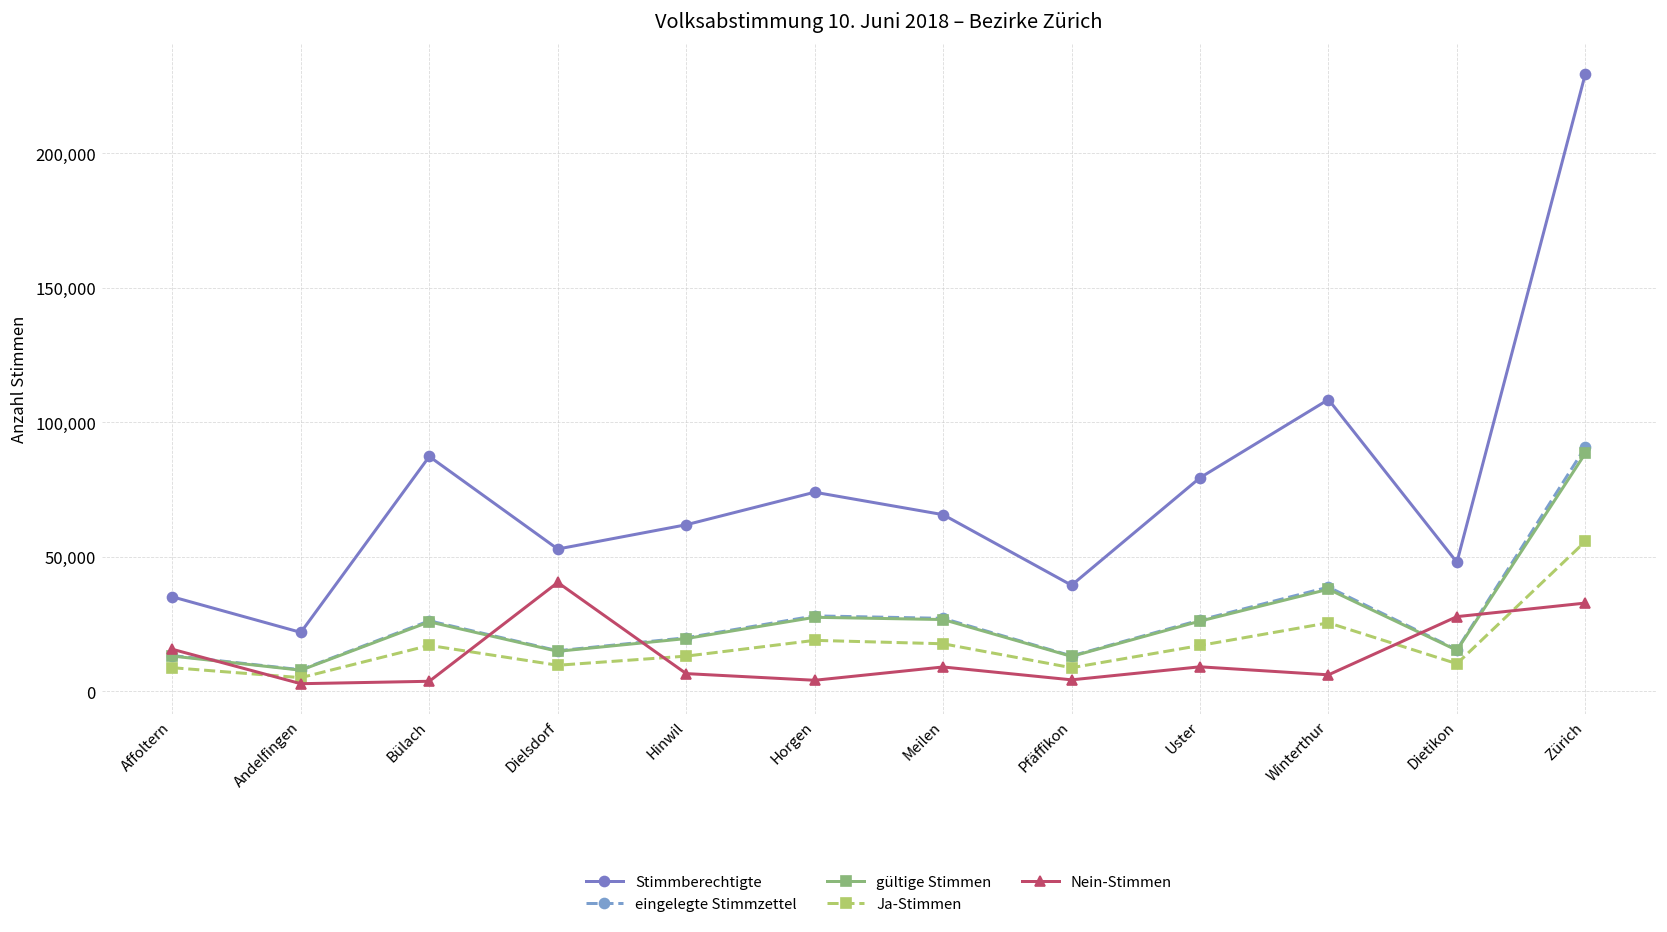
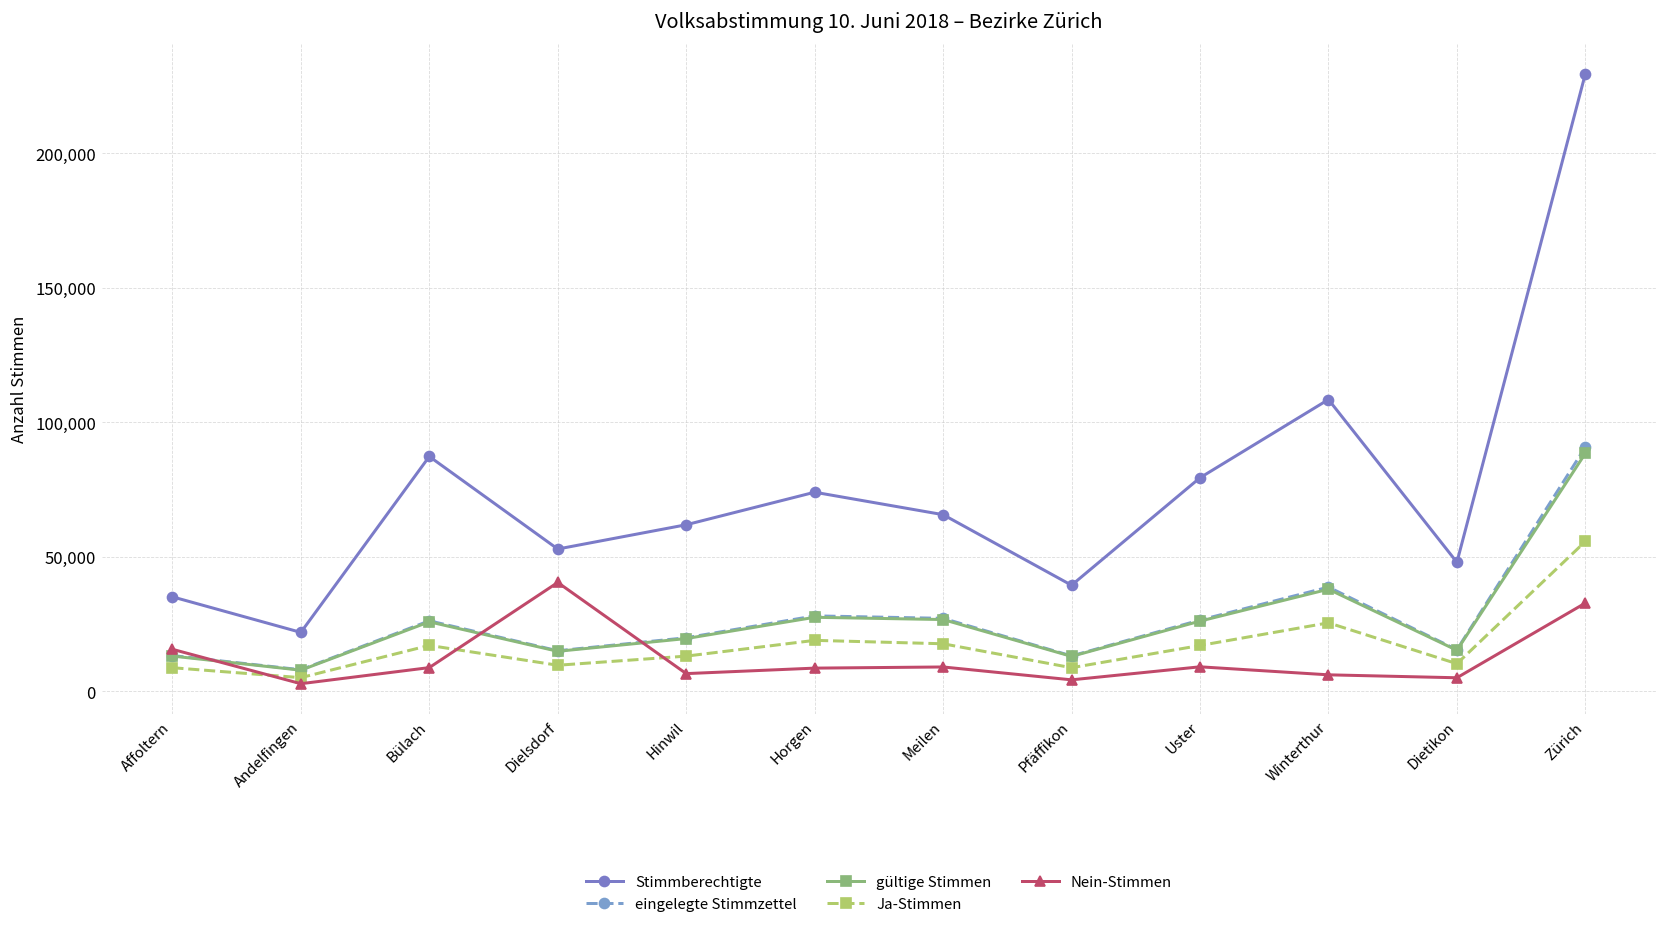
  {
    "Nein-Stimmen": {
      "Affoltern": "16,000",
      "Andelfingen": "3,000",
-     "Bülach": "4,000",
+     "Bülach": "9,000",
      "Dielsdorf": "40,000",
      "Hinwil": "7,000",
-     "Horgen": "4,000",
+     "Horgen": "9,000",
      "Meilen": "9,000",
      "Pfäffikon": "4,000",
      "Uster": "9,000",
      "Winterthur": "6,000",
-     "Dietikon": "28,000",
+     "Dietikon": "5,000",
      "Zürich": "33,000"
    }
  }
